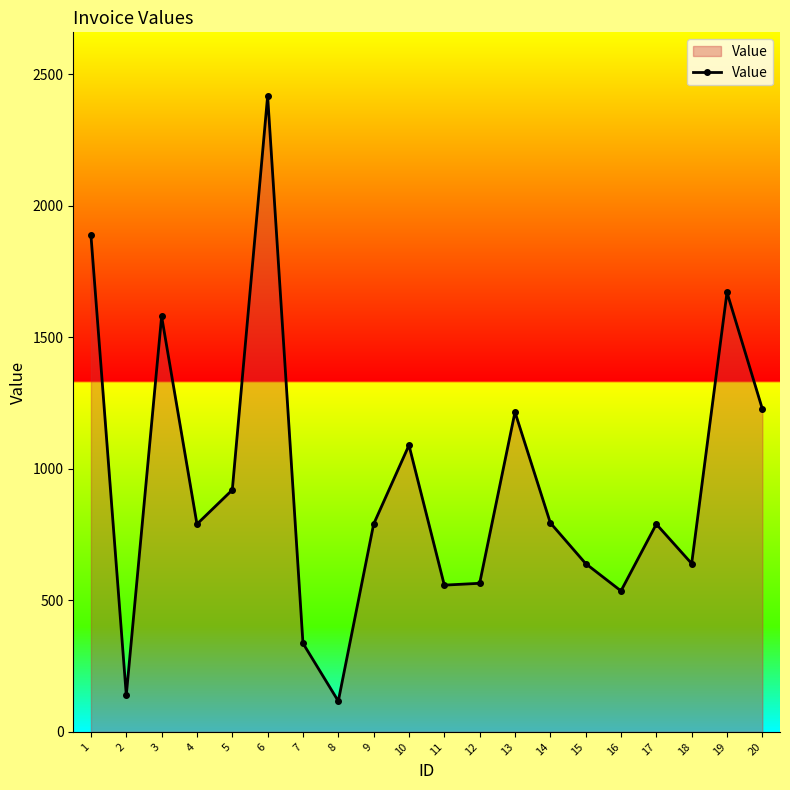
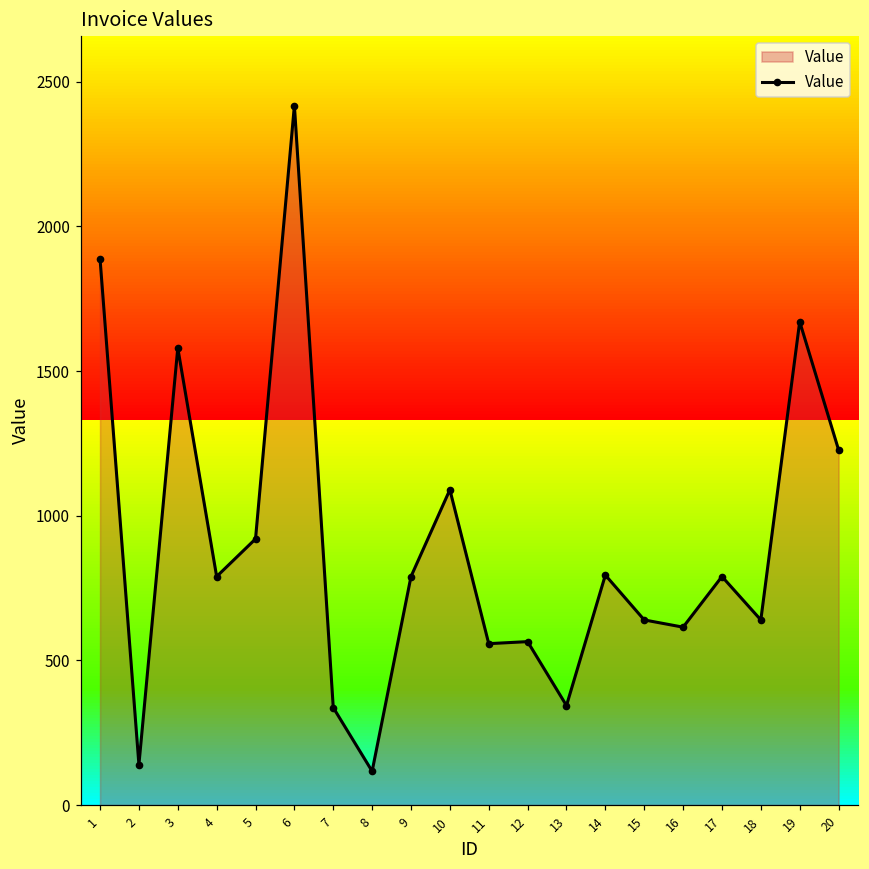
  {
    "1": 1890,
    "2": 140,
    "3": 1580,
    "4": 790,
    "5": 920,
    "6": 2420,
    "7": 340,
    "8": 120,
    "9": 790,
    "10": 1090,
    "11": 560,
    "12": 570,
-   "13": 1220,
+   "13": 340,
    "14": 800,
    "15": 640,
-   "16": 540,
+   "16": 620,
    "17": 790,
    "18": 640,
    "19": 1670,
    "20": 1230
  }
